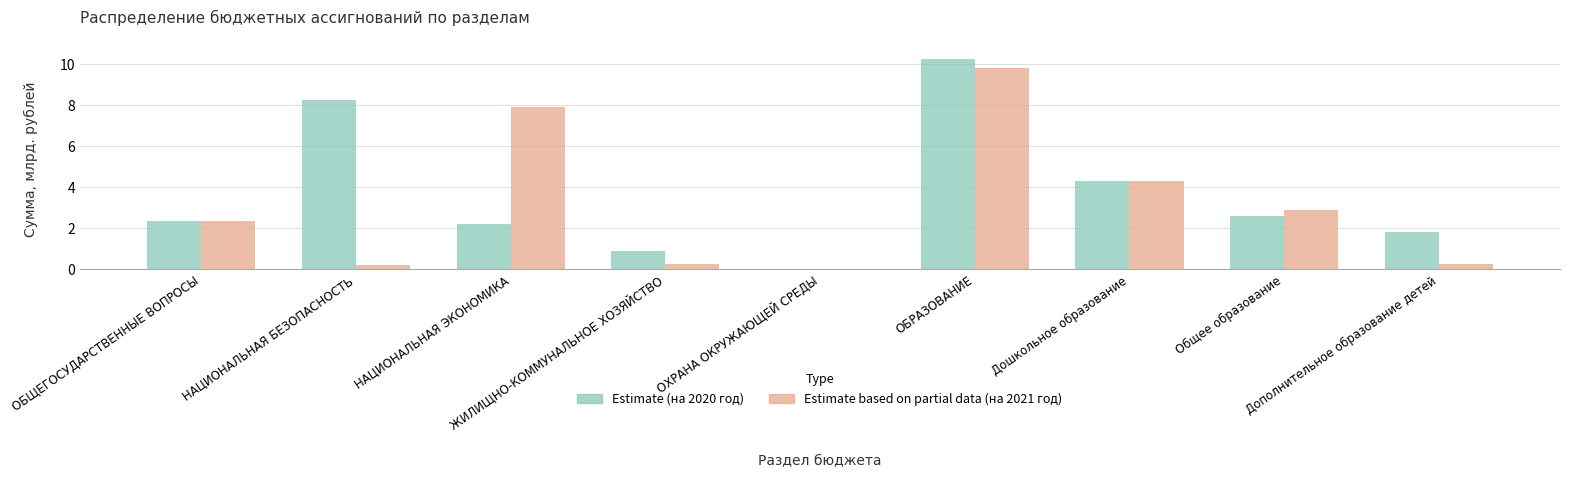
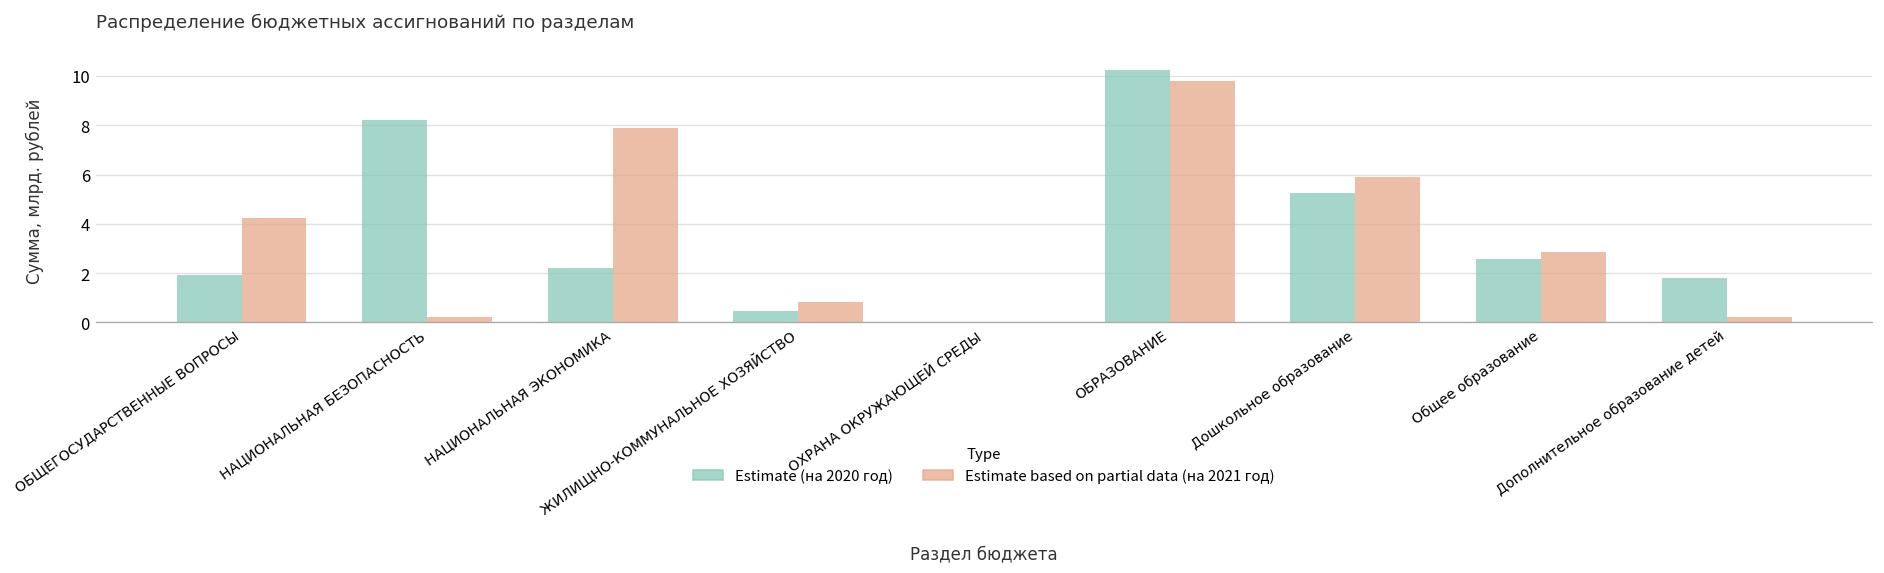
  {
    "Estimate (на 2020 год)": {
-     "ОБЩЕГОСУДАРСТВЕННЫЕ ВОПРОСЫ": 2.4,
+     "ОБЩЕГОСУДАРСТВЕННЫЕ ВОПРОСЫ": 1.9,
      "НАЦИОНАЛЬНАЯ БЕЗОПАСНОСТЬ": 8.2,
      "НАЦИОНАЛЬНАЯ ЭКОНОМИКА": 2.2,
-     "ЖИЛИЩНО-КОММУНАЛЬНОЕ ХОЗЯЙСТВО": 0.9,
+     "ЖИЛИЩНО-КОММУНАЛЬНОЕ ХОЗЯЙСТВО": 0.5,
      "ОБРАЗОВАНИЕ": 10.2,
-     "Дошкольное образование": 4.3,
+     "Дошкольное образование": 5.2,
      "Общее образование": 2.6,
      "Дополнительное образование детей": 1.8
    },
    "Estimate based on partial data (на 2021 год)": {
-     "ОБЩЕГОСУДАРСТВЕННЫЕ ВОПРОСЫ": 2.3,
+     "ОБЩЕГОСУДАРСТВЕННЫЕ ВОПРОСЫ": 4.3,
      "НАЦИОНАЛЬНАЯ БЕЗОПАСНОСТЬ": 0.2,
      "НАЦИОНАЛЬНАЯ ЭКОНОМИКА": 7.9,
-     "ЖИЛИЩНО-КОММУНАЛЬНОЕ ХОЗЯЙСТВО": 0.3,
+     "ЖИЛИЩНО-КОММУНАЛЬНОЕ ХОЗЯЙСТВО": 0.8,
      "ОБРАЗОВАНИЕ": 9.8,
-     "Дошкольное образование": 4.3,
+     "Дошкольное образование": 5.9,
      "Общее образование": 2.9,
      "Дополнительное образование детей": 0.2
    }
  }
